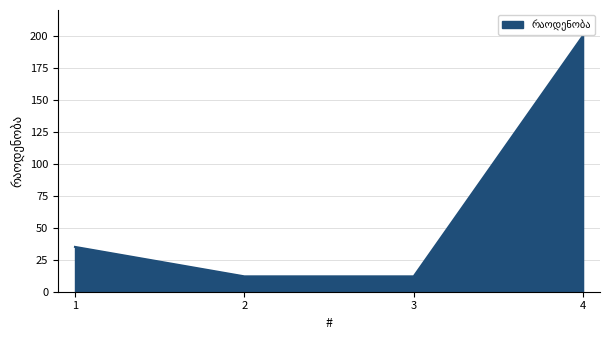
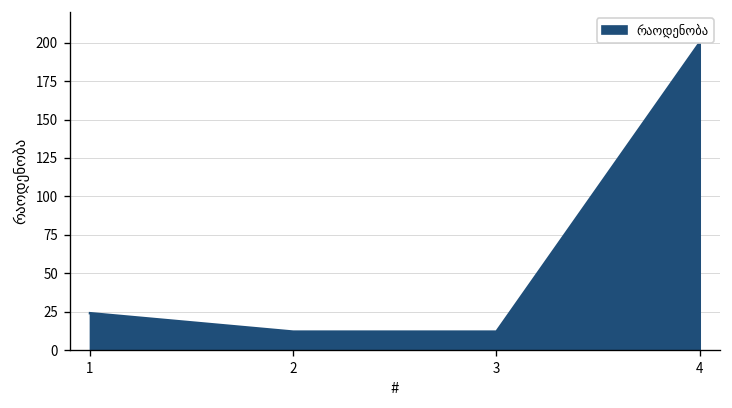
  {
-   "1": 35,
+   "1": 24,
    "2": 12,
    "3": 12,
    "4": 200
  }
